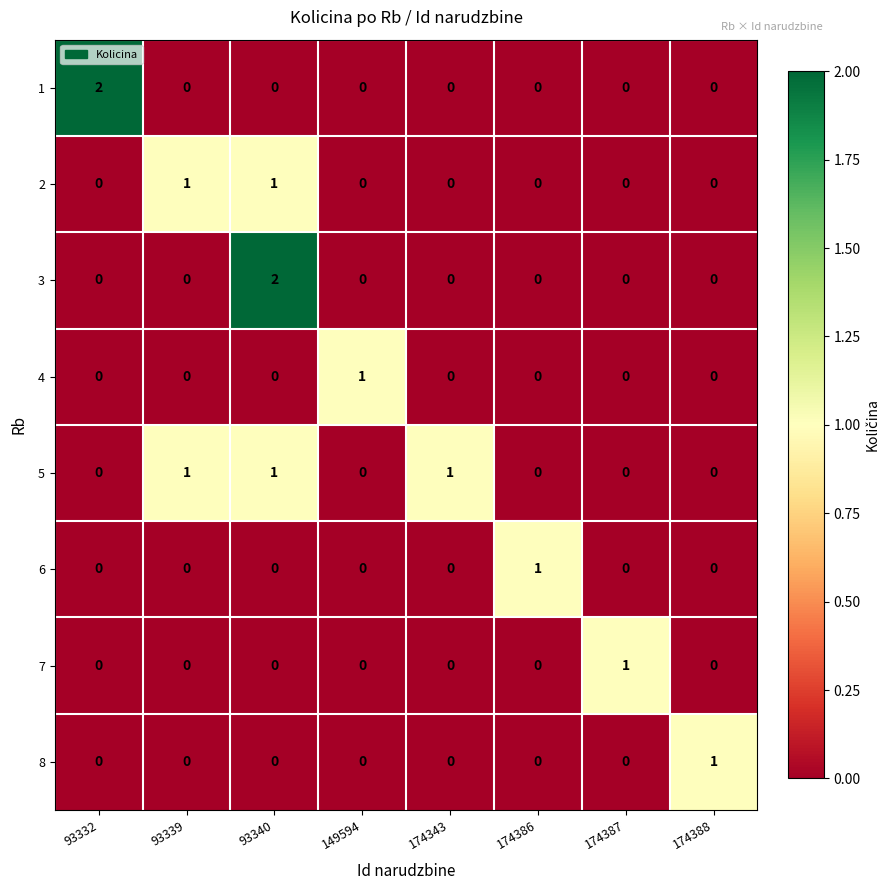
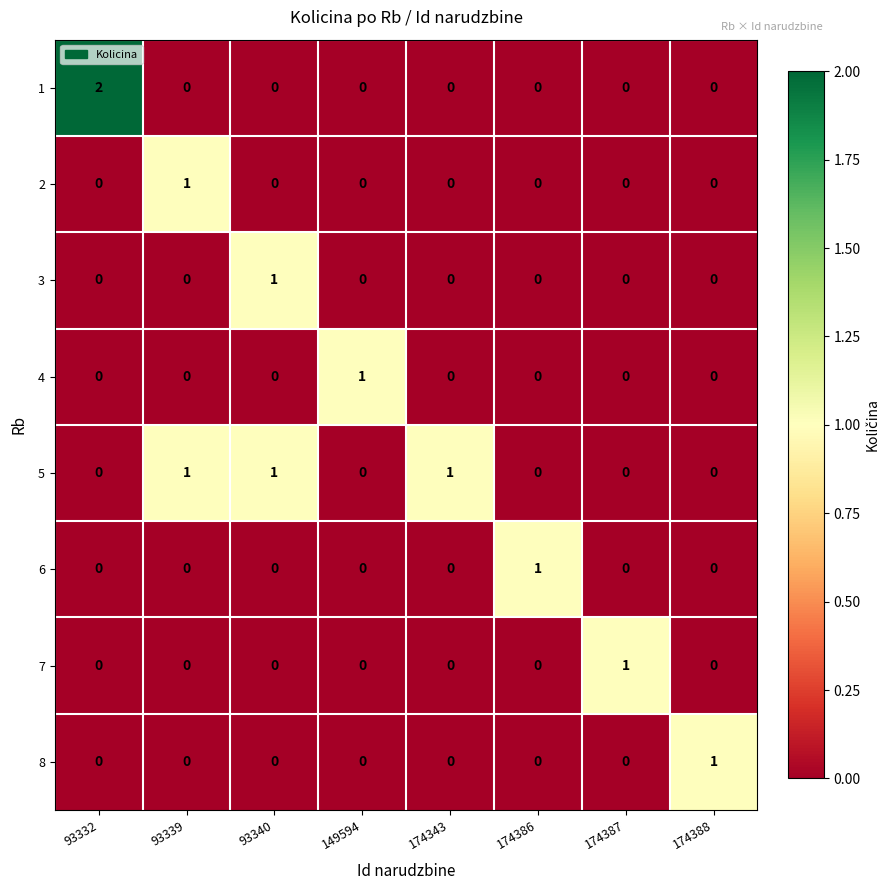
  {
    "1": {
      "93332": 2,
      "93339": 0,
      "93340": 0,
      "149594": 0,
      "174343": 0,
      "174386": 0,
      "174387": 0,
      "174388": 0
    },
    "2": {
      "93332": 0,
      "93339": 1,
-     "93340": 1,
+     "93340": 0,
      "149594": 0,
      "174343": 0,
      "174386": 0,
      "174387": 0,
      "174388": 0
    },
    "3": {
      "93332": 0,
      "93339": 0,
-     "93340": 2,
+     "93340": 1,
      "149594": 0,
      "174343": 0,
      "174386": 0,
      "174387": 0,
      "174388": 0
    },
    "4": {
      "93332": 0,
      "93339": 0,
      "93340": 0,
      "149594": 1,
      "174343": 0,
      "174386": 0,
      "174387": 0,
      "174388": 0
    },
    "5": {
      "93332": 0,
      "93339": 1,
      "93340": 1,
      "149594": 0,
      "174343": 1,
      "174386": 0,
      "174387": 0,
      "174388": 0
    },
    "6": {
      "93332": 0,
      "93339": 0,
      "93340": 0,
      "149594": 0,
      "174343": 0,
      "174386": 1,
      "174387": 0,
      "174388": 0
    },
    "7": {
      "93332": 0,
      "93339": 0,
      "93340": 0,
      "149594": 0,
      "174343": 0,
      "174386": 0,
      "174387": 1,
      "174388": 0
    },
    "8": {
      "93332": 0,
      "93339": 0,
      "93340": 0,
      "149594": 0,
      "174343": 0,
      "174386": 0,
      "174387": 0,
      "174388": 1
    }
  }
